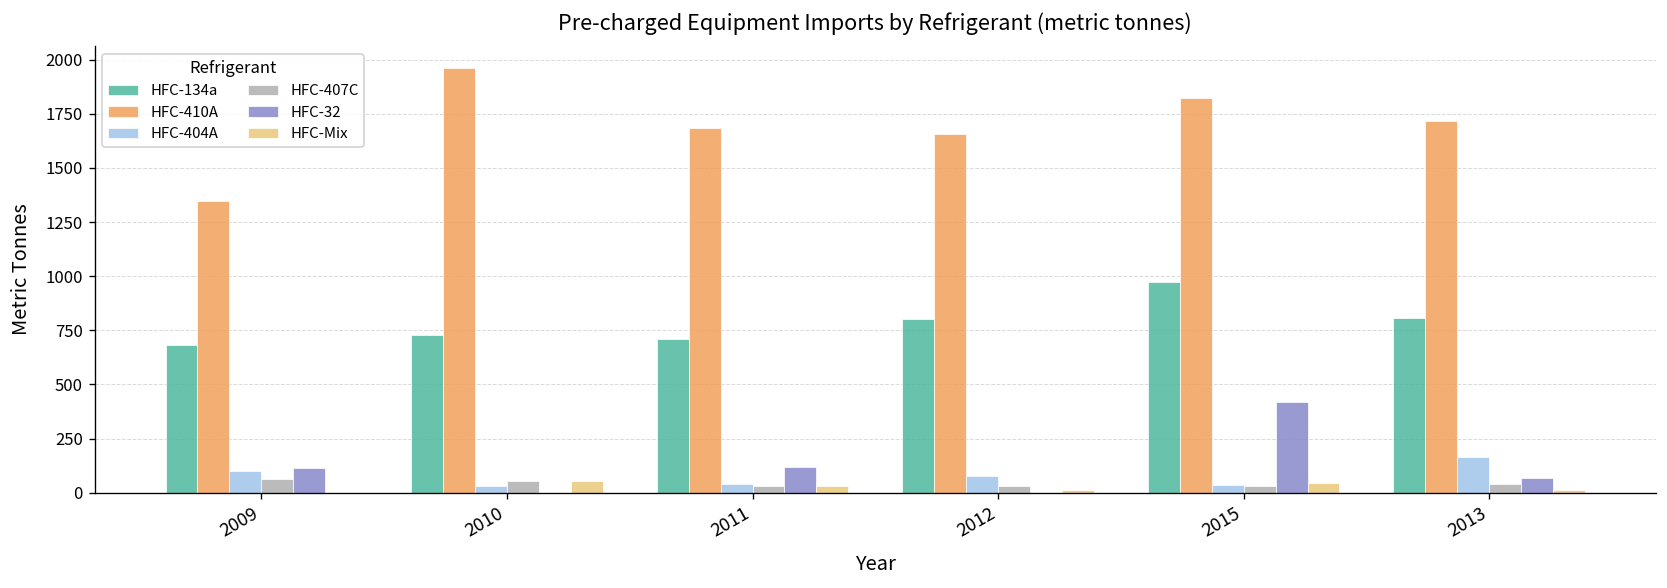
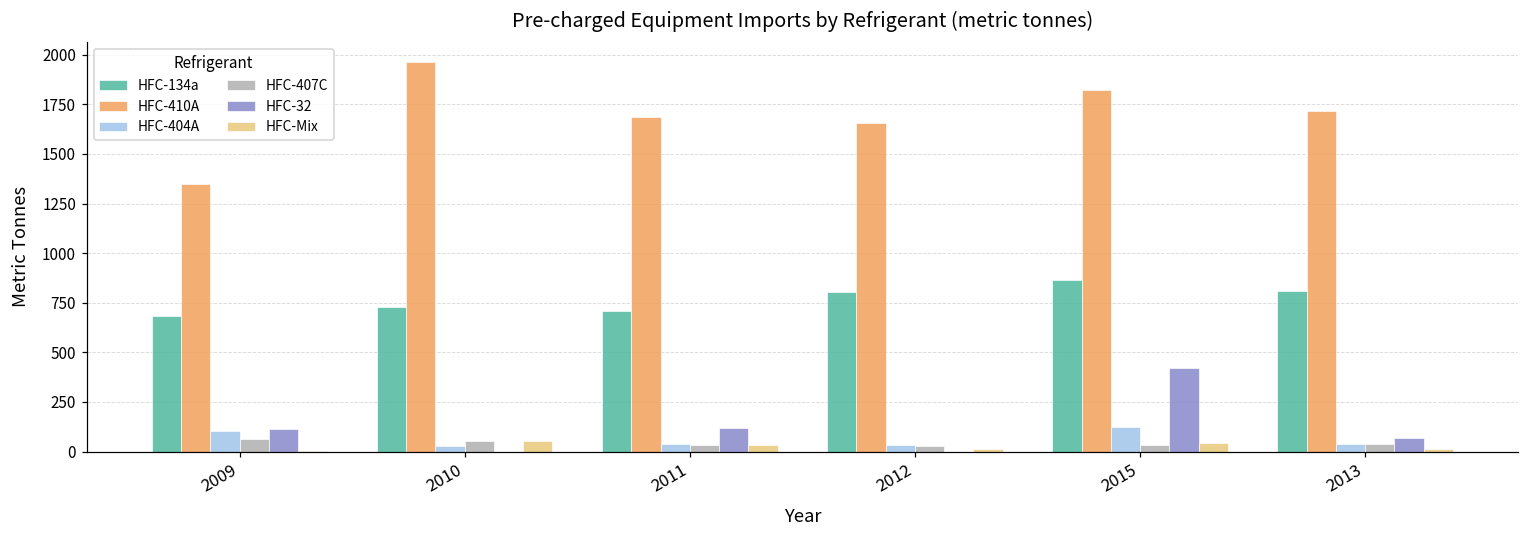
  {
    "HFC-134a": {
      "2009": 680,
      "2010": 730,
      "2011": 710,
      "2012": 800,
-     "2015": 970,
+     "2015": 860,
      "2013": 810
    },
    "HFC-404A": {
      "2009": 100,
      "2010": 30,
      "2011": 40,
-     "2012": 80,
-     "2015": 30,
-     "2013": 160
+     "2012": 30,
+     "2015": 120,
+     "2013": 40
    },
    "HFC-407C": {
      "2009": 60,
      "2010": 50,
      "2011": 30,
      "2012": 30,
      "2015": 30,
      "2013": 40
    },
    "HFC-32": {
      "2009": 110,
      "2010": 0,
      "2011": 120,
      "2015": 420,
      "2013": 70
    }
  }
